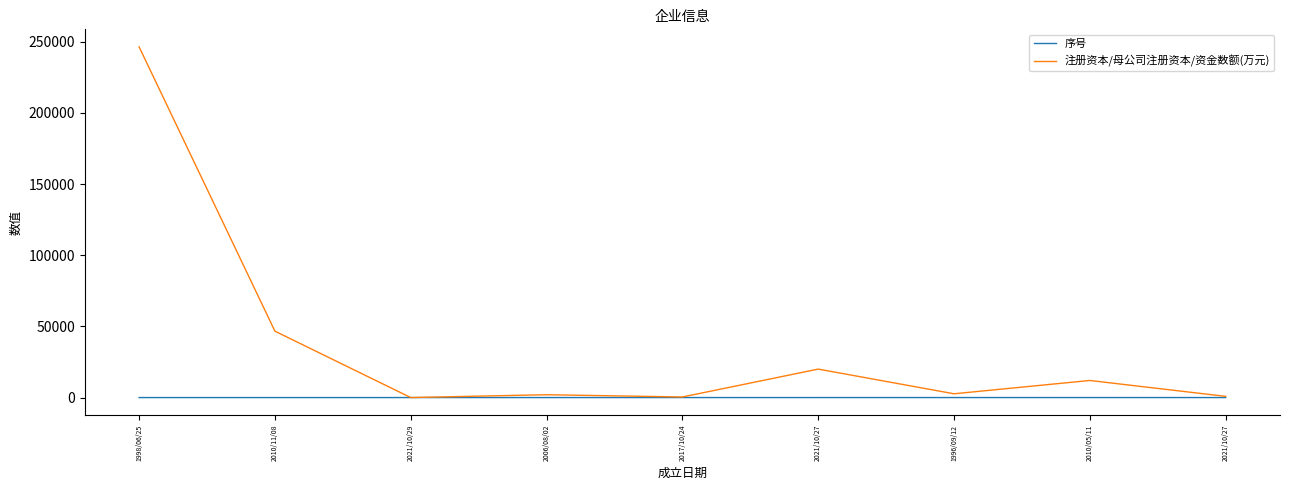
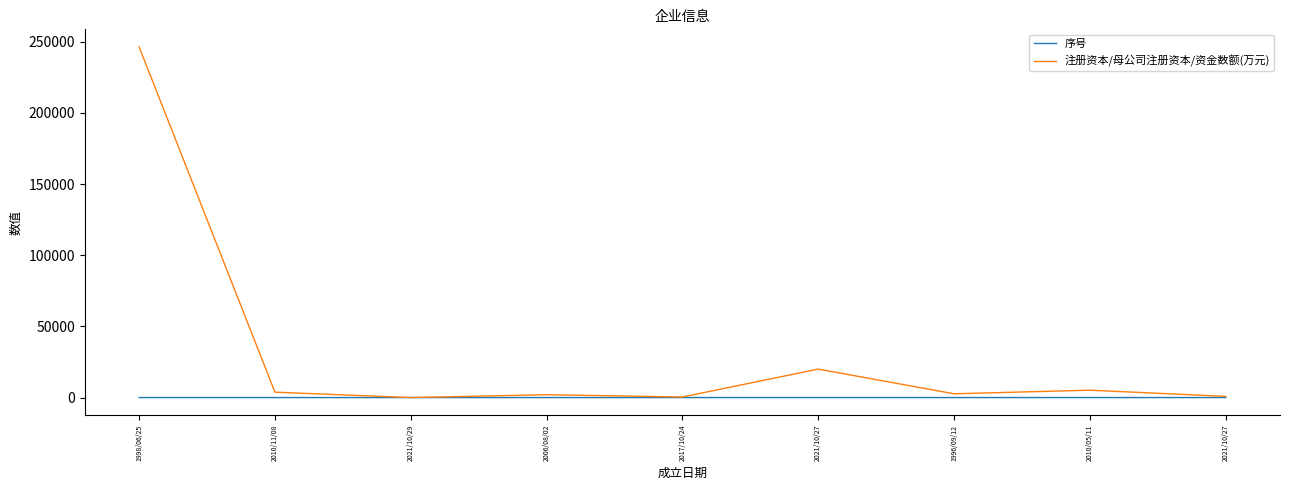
  {
    "序号": {
      "1998/06/25": 0,
      "2010/11/08": 0,
      "2006/08/02": 0,
      "1996/09/12": 0,
      "2010/05/11": 0
    },
    "注册资本/母公司注册资本/资金数额(万元)": {
      "1998/06/25": 246000,
-     "2010/11/08": 47000,
+     "2010/11/08": 4000,
      "2006/08/02": 2000,
      "1996/09/12": 3000,
-     "2010/05/11": 12000
+     "2010/05/11": 5000
    }
  }
